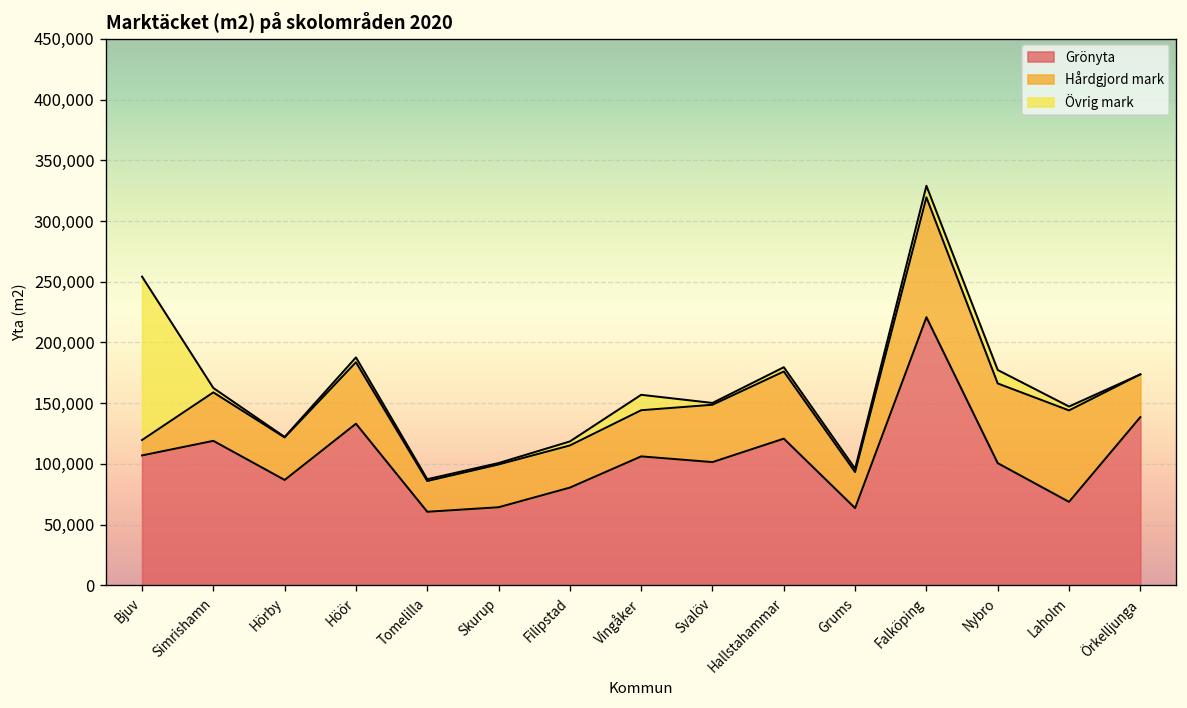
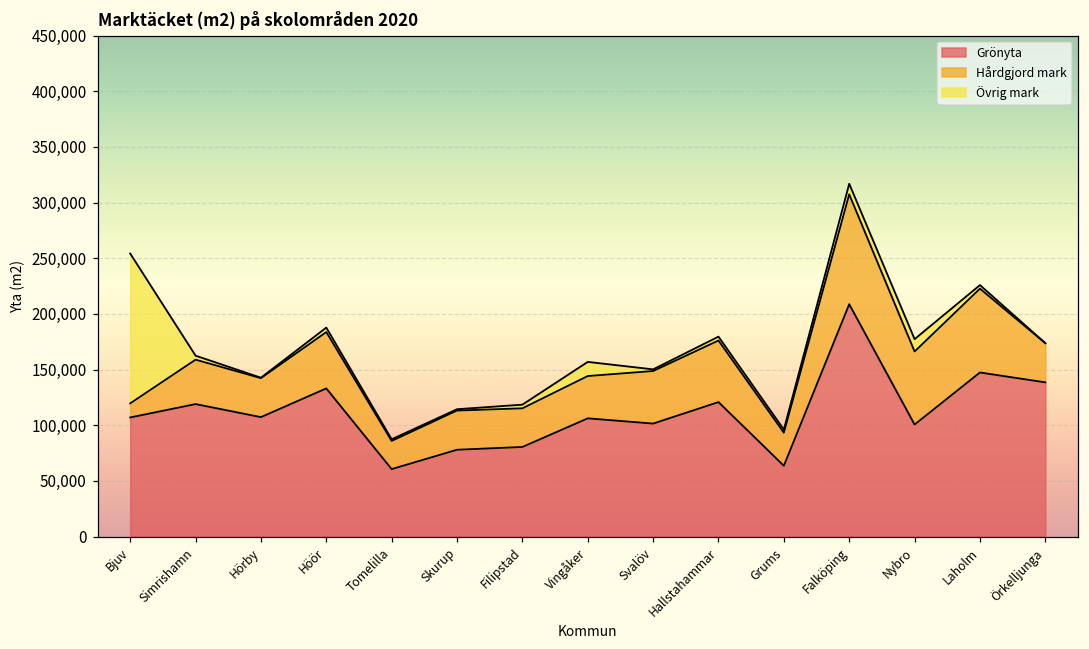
  {
    "Grönyta": {
      "Bjuv": "107,000",
      "Simrishamn": "119,000",
-     "Hörby": "87,000",
+     "Hörby": "107,000",
      "Höör": "133,000",
      "Tomelilla": "61,000",
-     "Skurup": "64,000",
+     "Skurup": "78,000",
      "Filipstad": "81,000",
      "Vingåker": "106,000",
      "Svalöv": "102,000",
      "Hallstahammar": "121,000",
      "Grums": "64,000",
-     "Falköping": "221,000",
+     "Falköping": "209,000",
      "Nybro": "101,000",
-     "Laholm": "69,000",
+     "Laholm": "147,000",
      "Örkelljunga": "139,000"
    },
    "Hårdgjord mark": {
      "Bjuv": "13,000",
      "Simrishamn": "40,000",
      "Höör": "51,000",
      "Filipstad": "35,000",
      "Vingåker": "38,000",
      "Hallstahammar": "55,000",
      "Grums": "30,000",
      "Falköping": "99,000",
      "Nybro": "66,000",
      "Laholm": "75,000"
    },
    "Övrig mark": {
      "Bjuv": "135,000",
      "Simrishamn": "4,000",
      "Höör": "4,000",
      "Filipstad": "3,000",
      "Vingåker": "13,000",
      "Hallstahammar": "4,000",
      "Grums": "3,000",
      "Falköping": "10,000",
      "Nybro": "11,000",
      "Laholm": "3,000"
    }
  }
